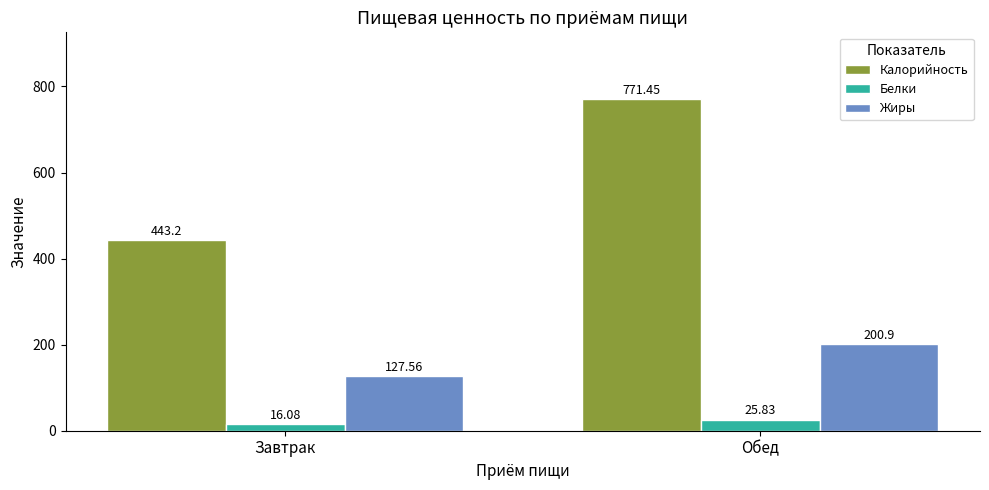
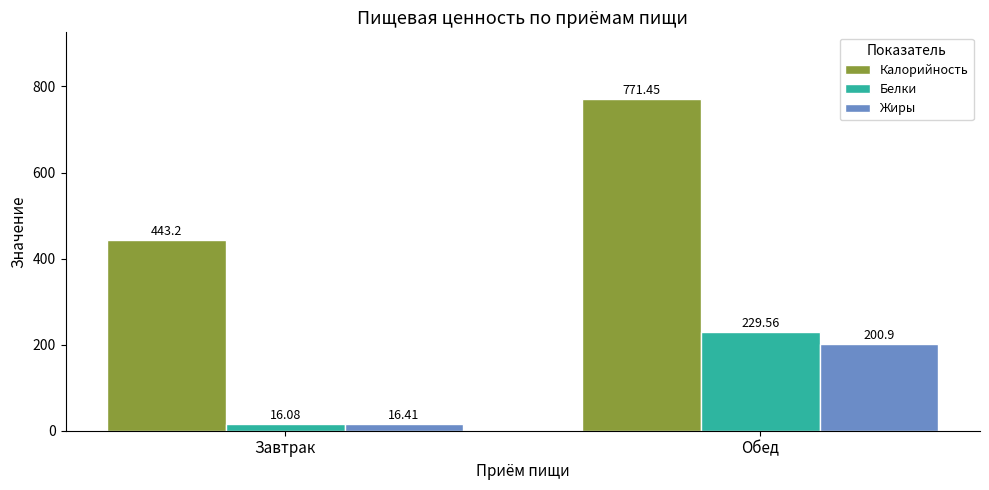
  {
    "Калорийность": {
      "Завтрак": 443.2,
      "Обед": 771.45
    },
    "Белки": {
      "Завтрак": 16.08,
-     "Обед": 25.83
+     "Обед": 229.56
    },
    "Жиры": {
-     "Завтрак": 127.56,
+     "Завтрак": 16.41,
      "Обед": 200.9
    }
  }
